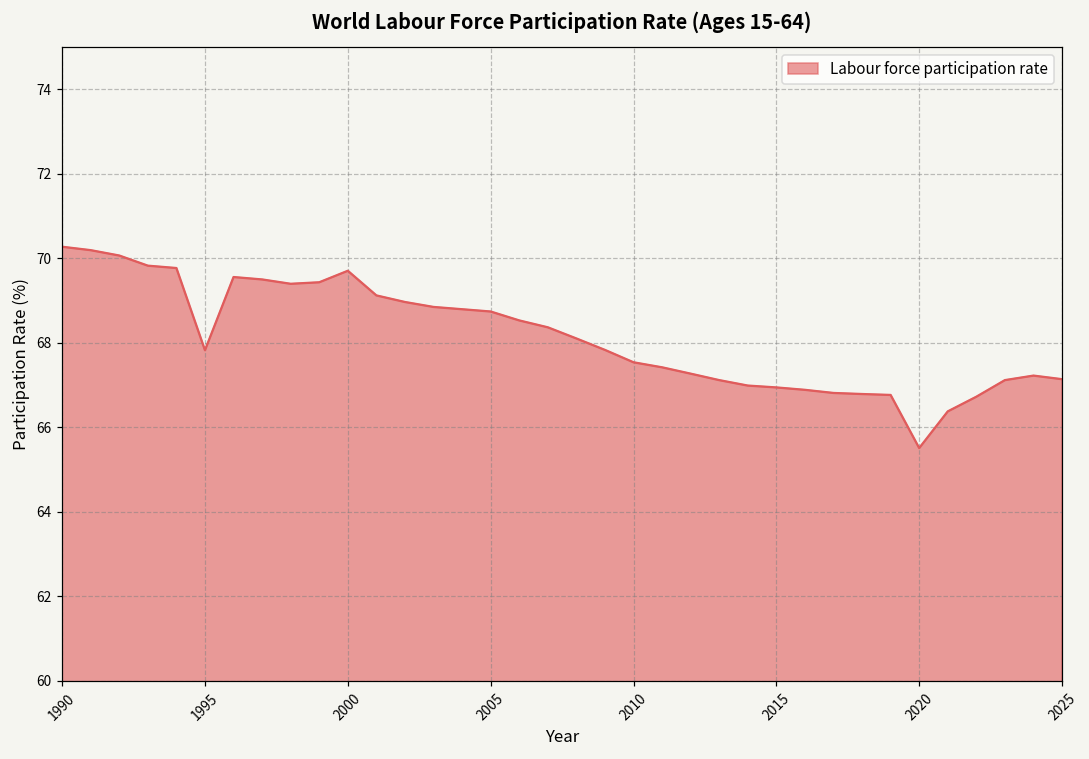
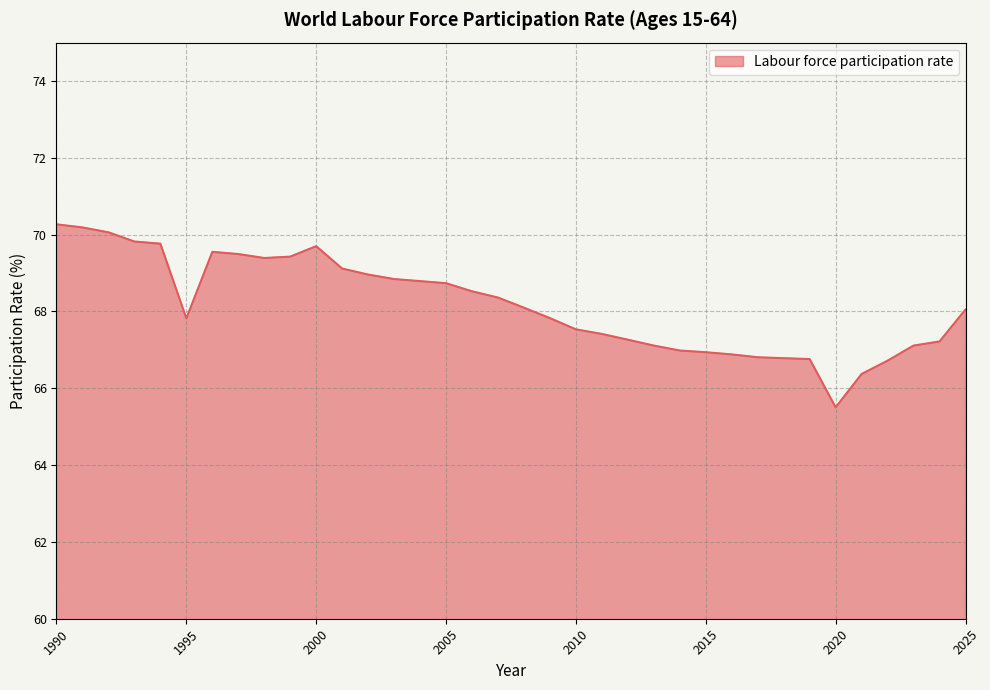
  {
    "1990": 70.3,
    "1995": 67.8,
    "2000": 69.7,
    "2005": 68.7,
    "2010": 67.5,
    "2015": 66.9,
    "2020": 65.5,
-   "2025": 67.1
+   "2025": 68.1
  }
